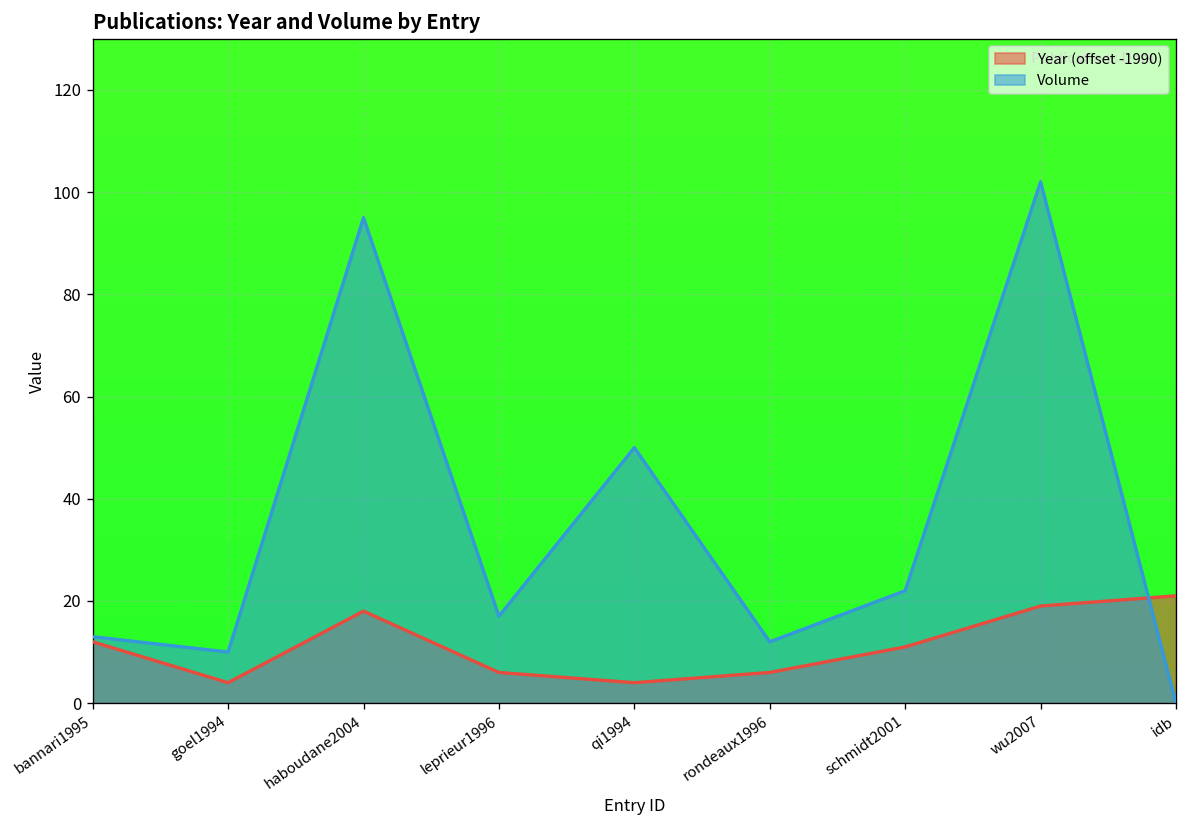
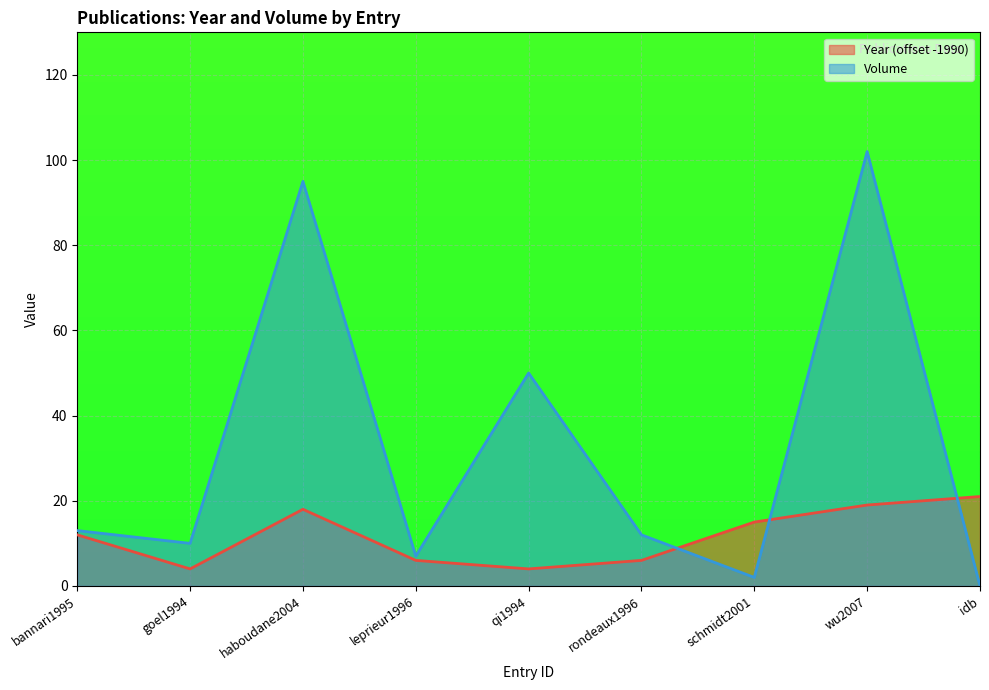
  {
    "Year (offset -1990)": {
      "bannari1995": 12,
      "goel1994": 4,
      "haboudane2004": 18,
      "leprieur1996": 6,
      "qi1994": 4,
      "rondeaux1996": 6,
-     "schmidt2001": 11,
+     "schmidt2001": 15,
      "wu2007": 19,
      "idb": 21
    },
    "Volume": {
      "bannari1995": 13,
      "goel1994": 10,
      "haboudane2004": 95,
-     "leprieur1996": 17,
+     "leprieur1996": 7,
      "qi1994": 50,
      "rondeaux1996": 12,
-     "schmidt2001": 22,
+     "schmidt2001": 2,
      "wu2007": 102,
      "idb": 0
    }
  }
